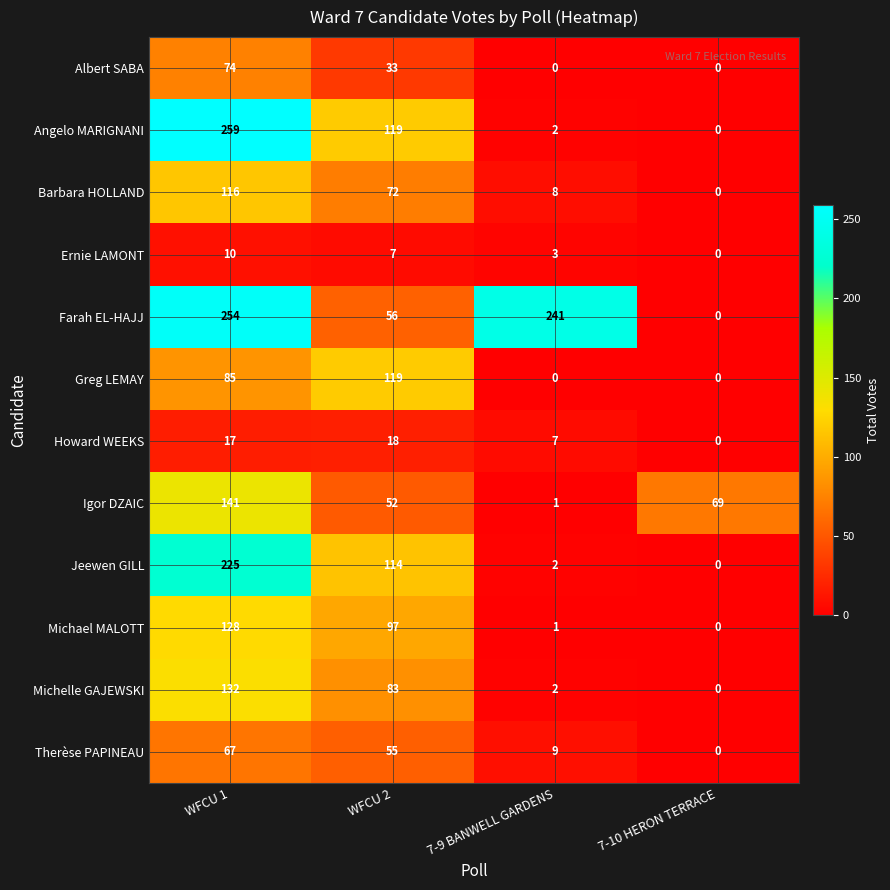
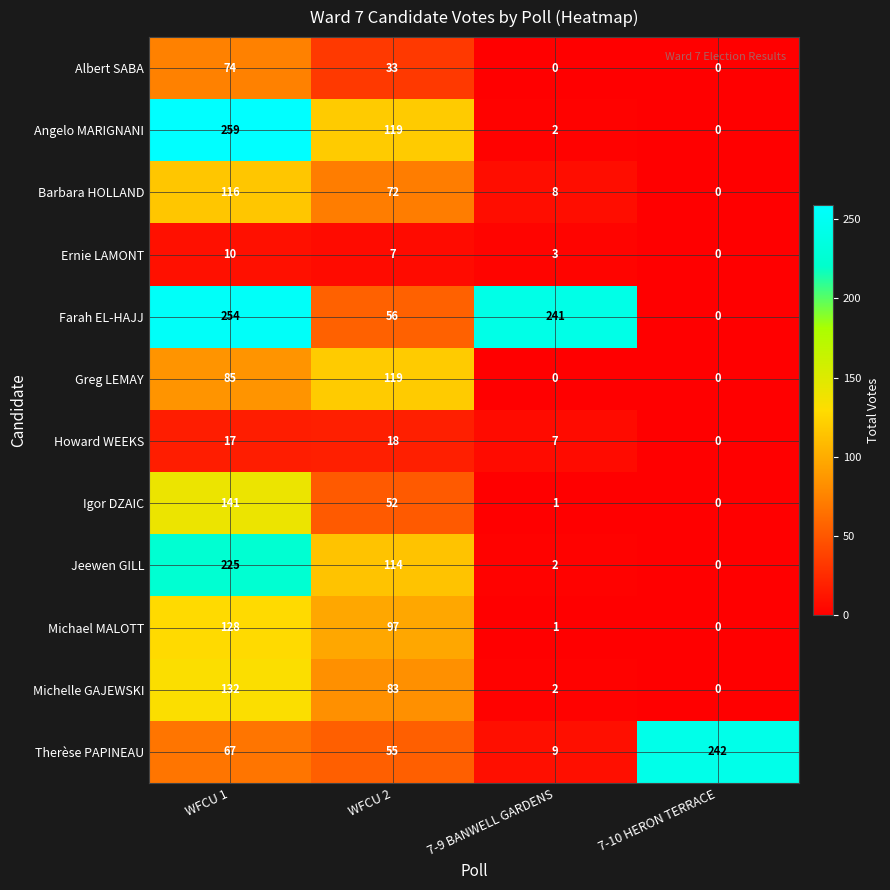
  {
    "Albert SABA": {
      "WFCU 1": 74,
      "WFCU 2": 33,
      "7-9 BANWELL GARDENS": 0
    },
    "Angelo MARIGNANI": {
      "WFCU 1": 259,
      "WFCU 2": 119,
      "7-9 BANWELL GARDENS": 2,
      "7-10 HERON TERRACE": 0
    },
    "Barbara HOLLAND": {
      "WFCU 1": 116,
      "WFCU 2": 72,
      "7-9 BANWELL GARDENS": 8,
      "7-10 HERON TERRACE": 0
    },
    "Ernie LAMONT": {
      "WFCU 1": 10,
      "WFCU 2": 7,
      "7-9 BANWELL GARDENS": 3,
      "7-10 HERON TERRACE": 0
    },
    "Farah EL-HAJJ": {
      "WFCU 1": 254,
      "WFCU 2": 56,
      "7-9 BANWELL GARDENS": 241,
      "7-10 HERON TERRACE": 0
    },
    "Greg LEMAY": {
      "WFCU 1": 85,
      "WFCU 2": 119,
      "7-9 BANWELL GARDENS": 0,
      "7-10 HERON TERRACE": 0
    },
    "Howard WEEKS": {
      "WFCU 1": 17,
      "WFCU 2": 18,
      "7-9 BANWELL GARDENS": 7,
      "7-10 HERON TERRACE": 0
    },
    "Igor DZAIC": {
      "WFCU 1": 141,
      "WFCU 2": 52,
      "7-9 BANWELL GARDENS": 1,
-     "7-10 HERON TERRACE": 69
+     "7-10 HERON TERRACE": 0
    },
    "Jeewen GILL": {
      "WFCU 1": 225,
      "WFCU 2": 114,
      "7-9 BANWELL GARDENS": 2,
      "7-10 HERON TERRACE": 0
    },
    "Michael MALOTT": {
      "WFCU 1": 128,
      "WFCU 2": 97,
      "7-9 BANWELL GARDENS": 1,
      "7-10 HERON TERRACE": 0
    },
    "Michelle GAJEWSKI": {
      "WFCU 1": 132,
      "WFCU 2": 83,
      "7-9 BANWELL GARDENS": 2,
      "7-10 HERON TERRACE": 0
    },
    "Therèse PAPINEAU": {
      "WFCU 1": 67,
      "WFCU 2": 55,
      "7-9 BANWELL GARDENS": 9,
-     "7-10 HERON TERRACE": 0
+     "7-10 HERON TERRACE": 242
    }
  }
